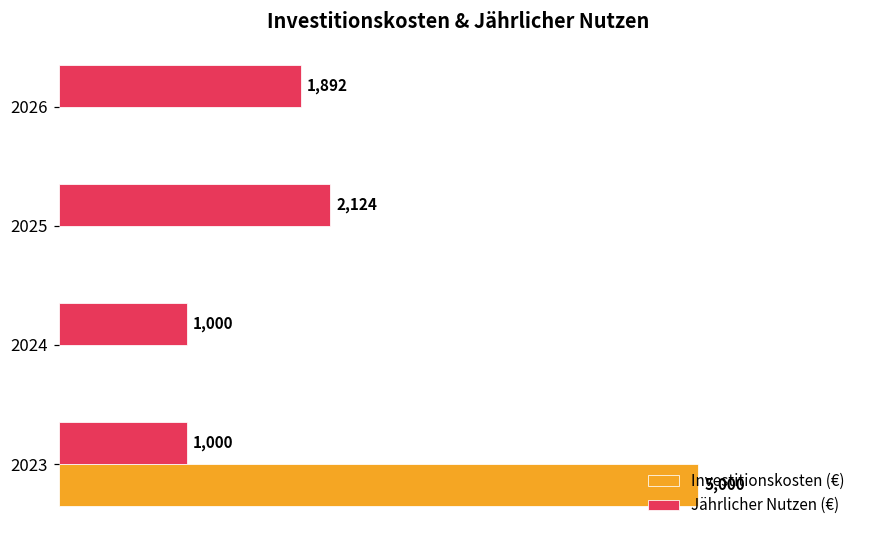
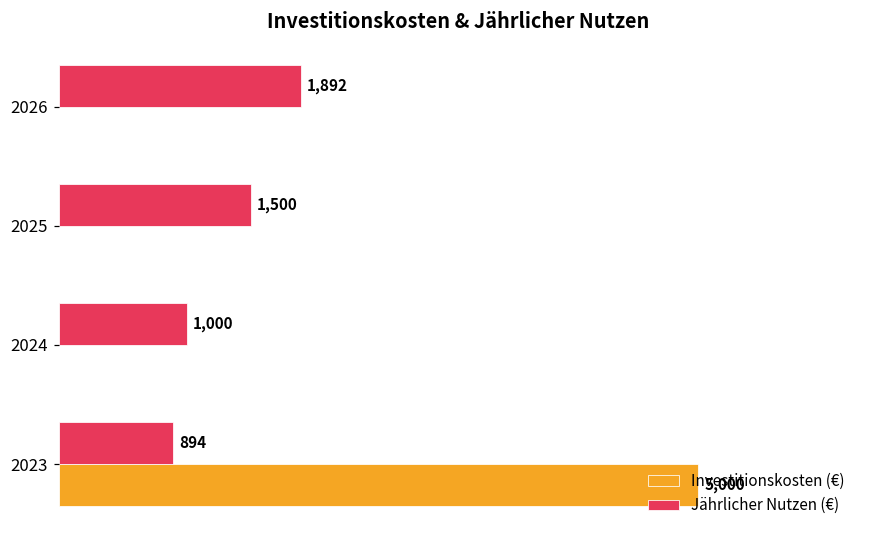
  {
    "Investitionskosten (€)": {
      "2023": "5,000"
    },
    "Jährlicher Nutzen (€)": {
      "2026": "1,892",
-     "2025": "2,124",
+     "2025": "1,500",
      "2024": "1,000",
-     "2023": "1,000"
+     "2023": "894"
    }
  }
